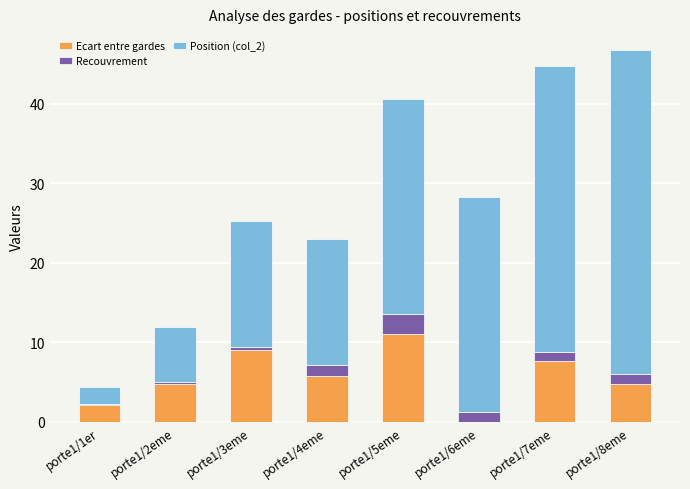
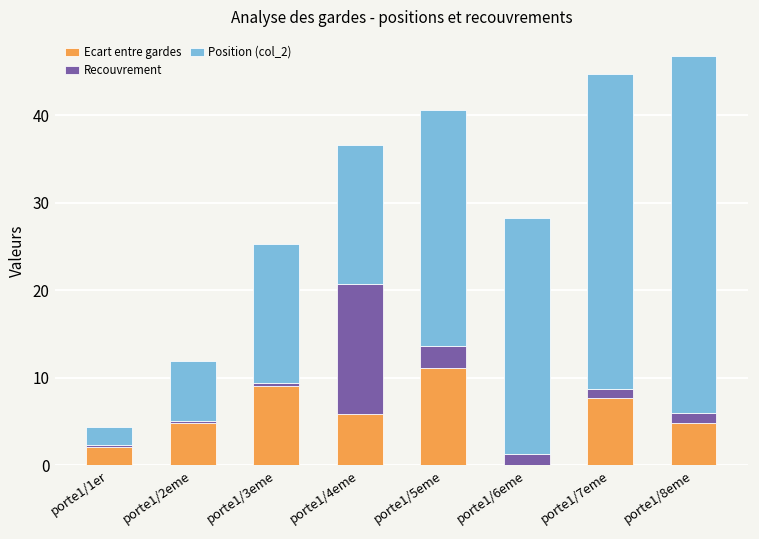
  {
    "Ecart entre gardes": {
      "porte1/1er": 2,
      "porte1/2eme": 5,
      "porte1/3eme": 9,
      "porte1/4eme": 6,
      "porte1/5eme": 11,
      "porte1/6eme": 0,
      "porte1/7eme": 8,
      "porte1/8eme": 5
    },
    "Recouvrement": {
      "porte1/3eme": 0,
-     "porte1/4eme": 1,
+     "porte1/4eme": 15,
      "porte1/5eme": 3,
      "porte1/6eme": 1,
      "porte1/7eme": 1,
      "porte1/8eme": 1
    },
    "Position (col_2)": {
      "porte1/1er": 2,
      "porte1/2eme": 7,
      "porte1/3eme": 16,
      "porte1/4eme": 16,
      "porte1/5eme": 27,
      "porte1/6eme": 27,
      "porte1/7eme": 36,
      "porte1/8eme": 41
    }
  }
